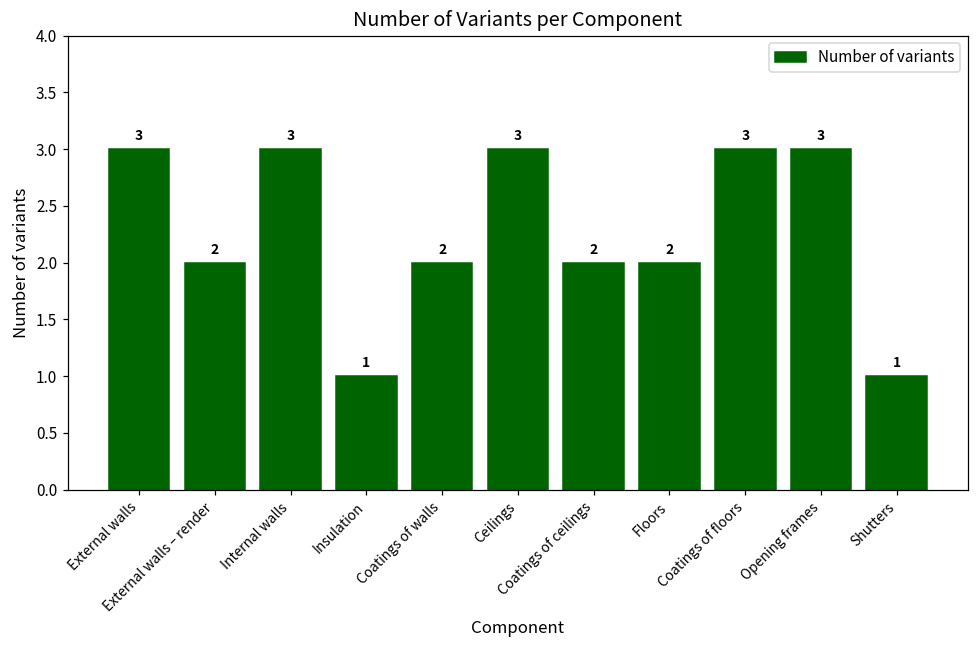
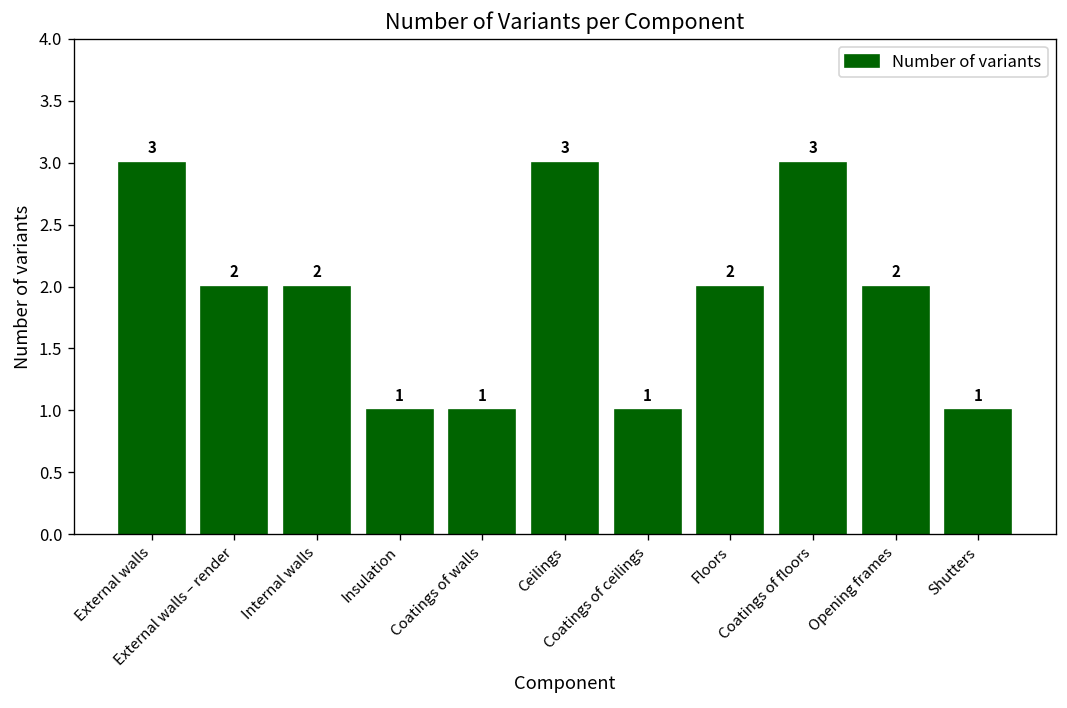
  {
    "External walls": 3,
    "External walls – render": 2,
-   "Internal walls": 3,
+   "Internal walls": 2,
    "Insulation": 1,
-   "Coatings of walls": 2,
+   "Coatings of walls": 1,
    "Ceilings": 3,
-   "Coatings of ceilings": 2,
+   "Coatings of ceilings": 1,
    "Floors": 2,
    "Coatings of floors": 3,
-   "Opening frames": 3,
+   "Opening frames": 2,
    "Shutters": 1
  }
